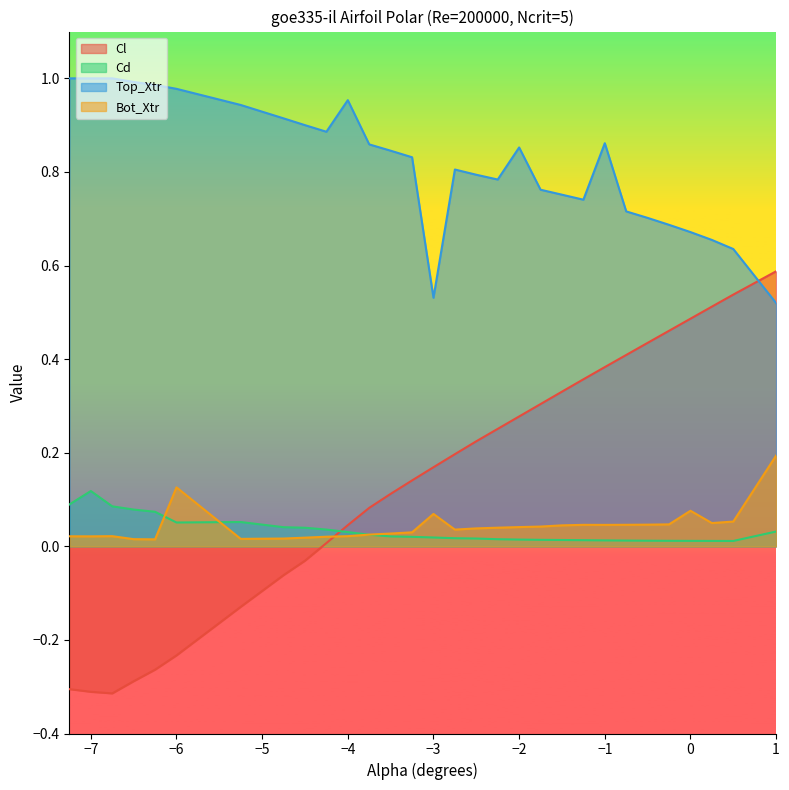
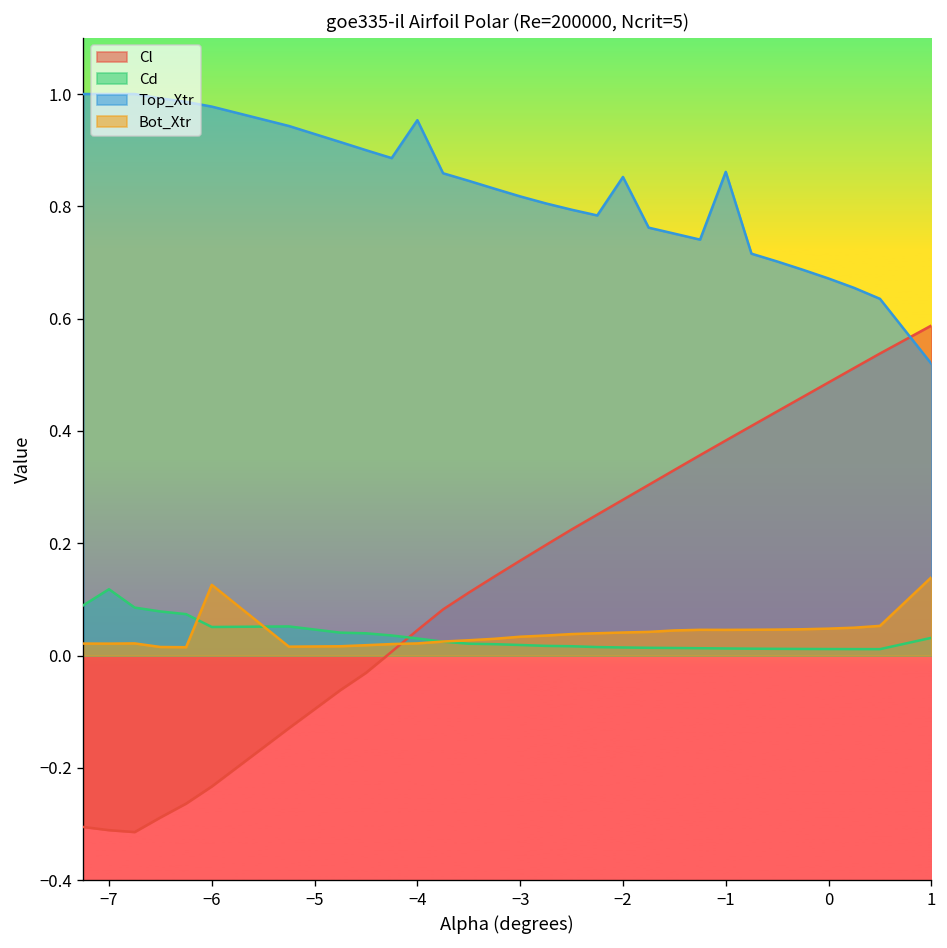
  {
    "Cd": {
      "−7": 0.12,
      "−6": 0.05,
      "−4": 0.03,
      "−3": 0.02,
      "−2": 0.01,
      "−1": 0.01,
      "0": 0.01,
      "1": 0.03
    },
    "Top_Xtr": {
      "−6": 0.98,
      "−4": 0.95,
-     "−3": 0.53,
+     "−3": 0.82,
      "−2": 0.85,
      "−1": 0.86,
      "0": 0.67,
      "1": 0.52
    },
    "Bot_Xtr": {
      "−7": 0.02,
      "−6": 0.13,
      "−4": 0.02,
-     "−3": 0.07,
+     "−3": 0.03,
      "−2": 0.04,
      "−1": 0.05,
-     "0": 0.08,
-     "1": 0.19
+     "0": 0.05,
+     "1": 0.14
    }
  }
